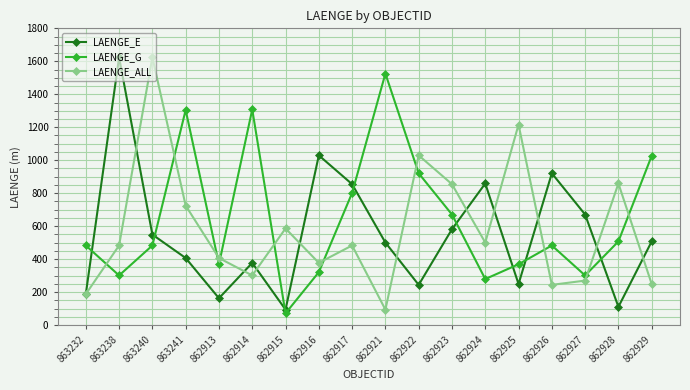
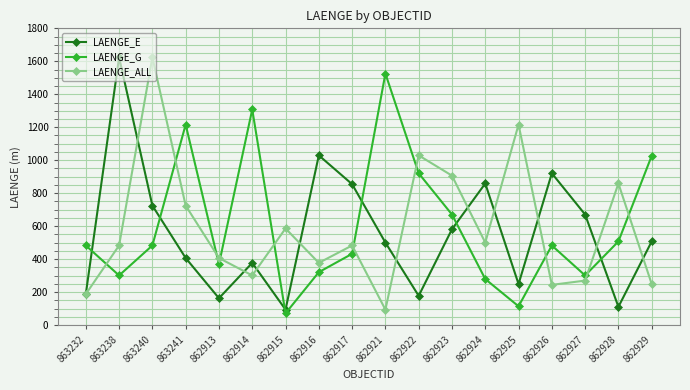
  {
    "LAENGE_E": {
-     "863240": 550,
+     "863240": 720,
      "863241": 410,
      "862913": 160,
      "862914": 380,
      "862915": 90,
      "862916": 1030,
      "862917": 850,
      "862921": 500,
-     "862922": 240,
+     "862922": 180,
      "862923": 580,
      "862924": 860,
      "862925": 250,
      "862926": 920,
      "862927": 670,
      "862928": 110,
      "862929": 510
    },
    "LAENGE_G": {
      "863232": 480,
      "863238": 300,
      "863240": 480,
-     "863241": 1300,
+     "863241": 1220,
      "862913": 370,
      "862914": 1310,
      "862915": 70,
      "862916": 320,
-     "862917": 800,
+     "862917": 430,
      "862921": 1530,
      "862922": 920,
      "862923": 670,
      "862924": 280,
-     "862925": 370,
+     "862925": 110,
      "862926": 480,
      "862927": 300,
      "862928": 510,
      "862929": 1030
    },
    "LAENGE_ALL": {
      "863238": 480,
      "863241": 720,
      "862913": 410,
      "862914": 300,
      "862915": 590,
      "862916": 380,
      "862917": 480,
      "862921": 90,
      "862922": 1030,
-     "862923": 850,
+     "862923": 910,
      "862924": 500,
      "862925": 1220,
      "862926": 240,
      "862927": 270,
      "862928": 860,
      "862929": 250
    }
  }
